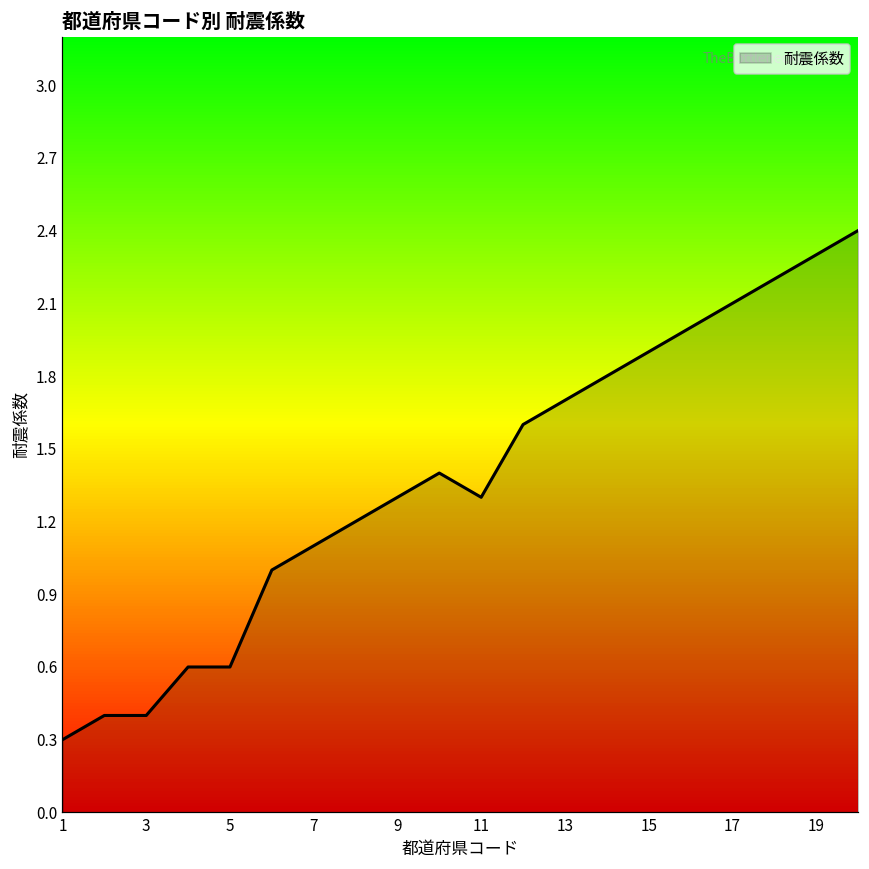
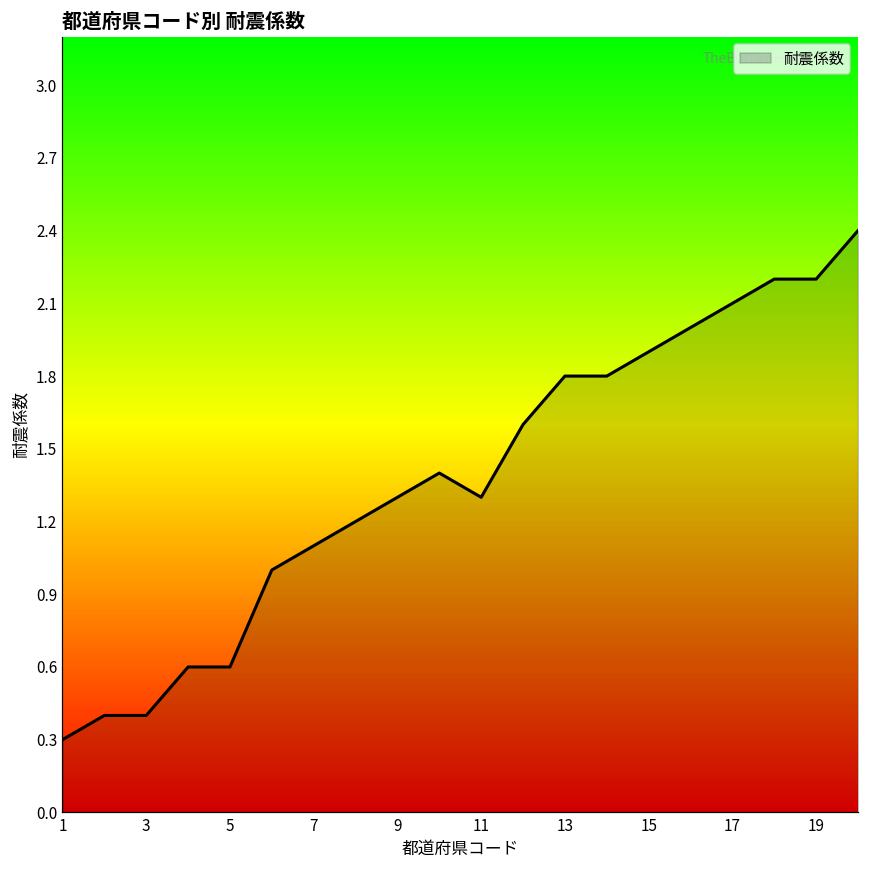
  {
    "1": 0.3,
    "3": 0.4,
    "5": 0.6,
    "7": 1.1,
    "9": 1.3,
    "11": 1.3,
-   "13": 1.7,
+   "13": 1.8,
    "15": 1.9,
    "17": 2.1,
-   "19": 2.3
+   "19": 2.2
  }
